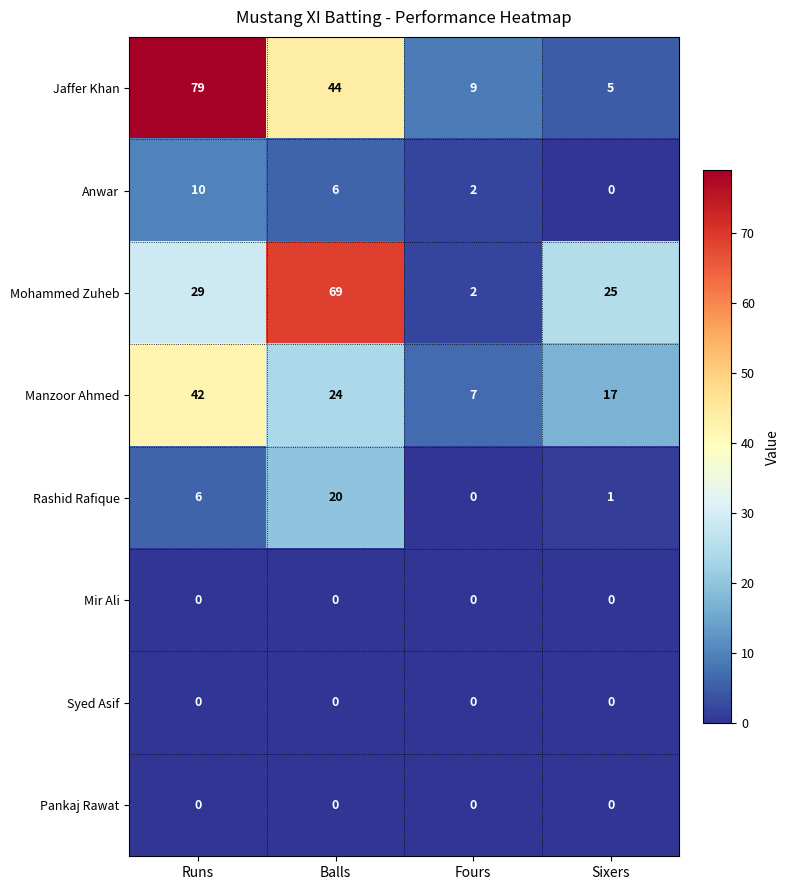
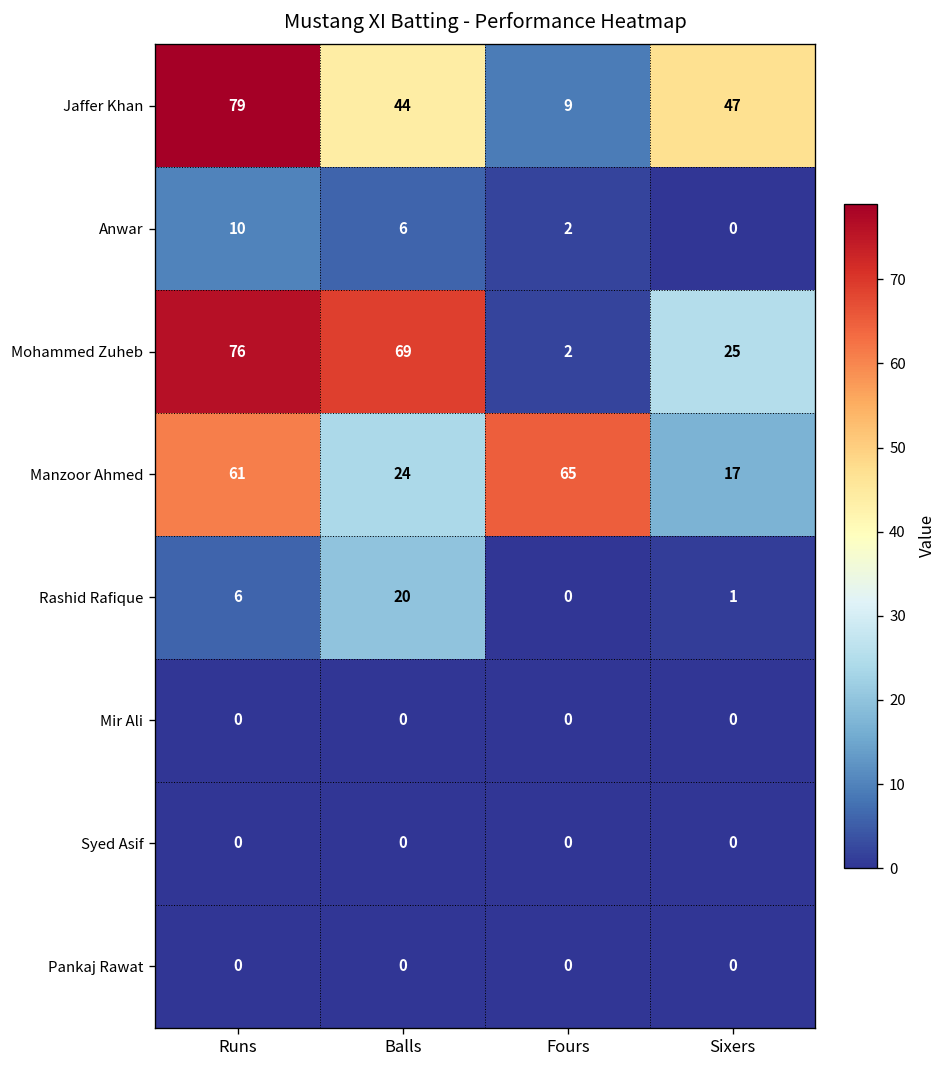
  {
    "Jaffer Khan": {
      "Runs": 79,
      "Balls": 44,
      "Fours": 9,
-     "Sixers": 5
+     "Sixers": 47
    },
    "Anwar": {
      "Runs": 10,
      "Balls": 6,
      "Fours": 2,
      "Sixers": 0
    },
    "Mohammed Zuheb": {
-     "Runs": 29,
+     "Runs": 76,
      "Balls": 69,
      "Fours": 2,
      "Sixers": 25
    },
    "Manzoor Ahmed": {
-     "Runs": 42,
+     "Runs": 61,
      "Balls": 24,
-     "Fours": 7,
+     "Fours": 65,
      "Sixers": 17
    },
    "Rashid Rafique": {
      "Runs": 6,
      "Balls": 20,
      "Fours": 0,
      "Sixers": 1
    },
    "Mir Ali": {
      "Runs": 0,
      "Balls": 0,
      "Fours": 0,
      "Sixers": 0
    },
    "Syed Asif": {
      "Runs": 0,
      "Balls": 0,
      "Fours": 0,
      "Sixers": 0
    },
    "Pankaj Rawat": {
      "Runs": 0,
      "Balls": 0,
      "Fours": 0,
      "Sixers": 0
    }
  }
